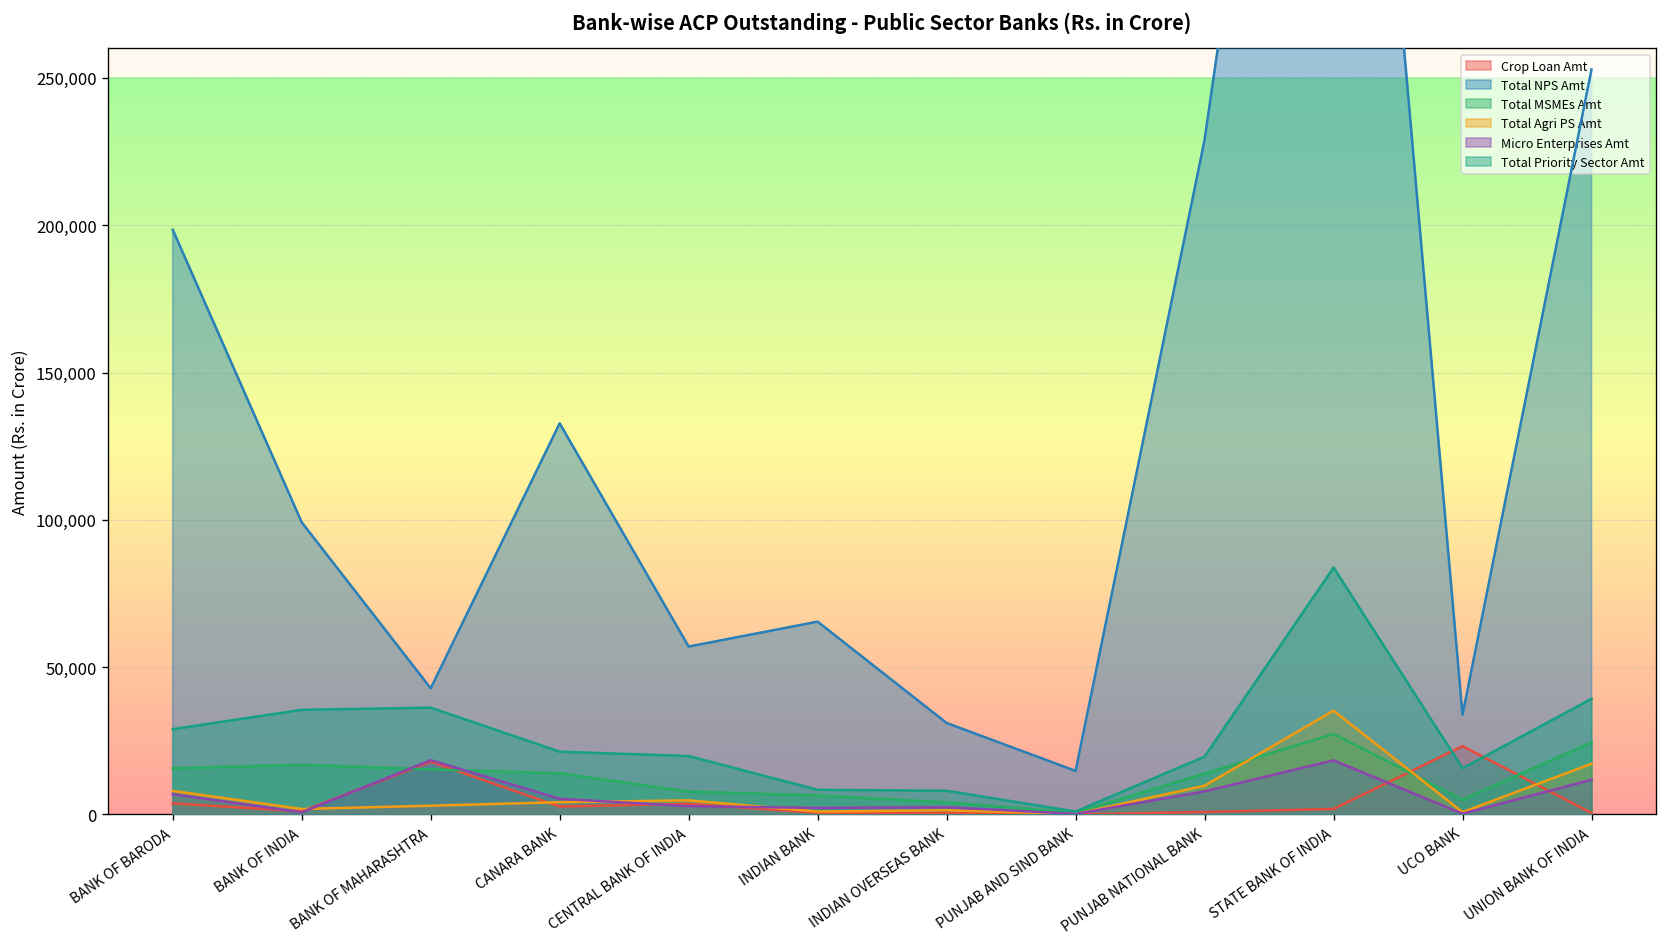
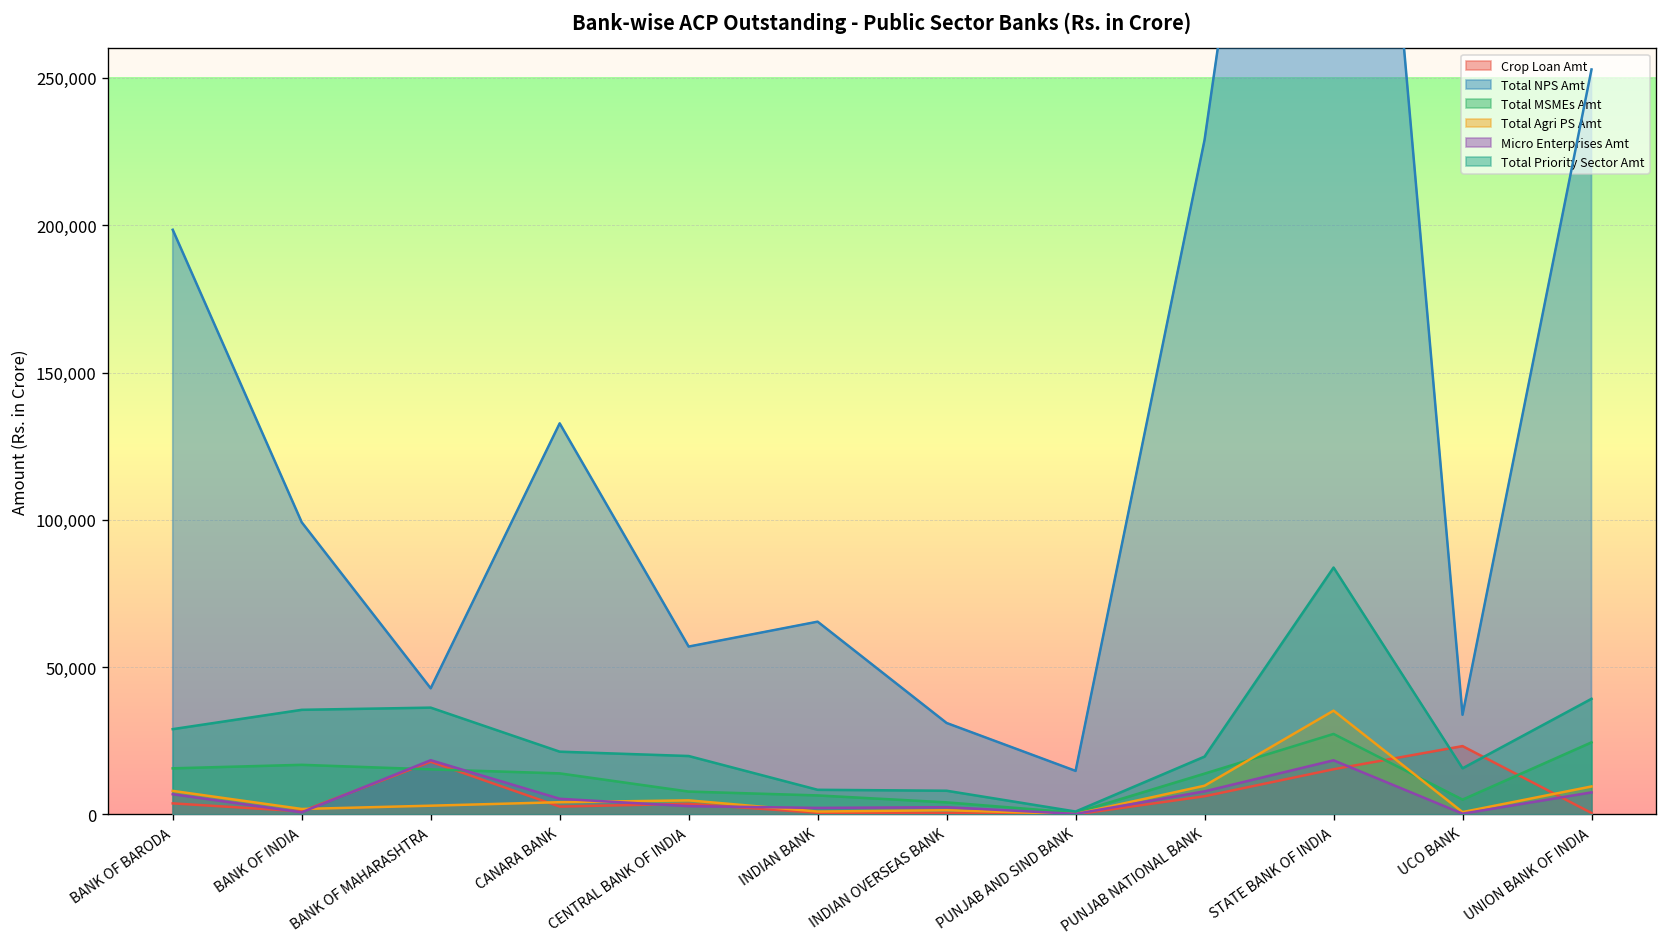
  {
    "Crop Loan Amt": {
      "BANK OF BARODA": "4,000",
      "CANARA BANK": "3,000",
-     "PUNJAB NATIONAL BANK": "1,000",
-     "STATE BANK OF INDIA": "2,000",
+     "PUNJAB NATIONAL BANK": "6,000",
+     "STATE BANK OF INDIA": "15,000",
      "UCO BANK": "23,000",
      "UNION BANK OF INDIA": "0"
    },
    "Total Agri PS Amt": {
      "BANK OF BARODA": "8,000",
      "BANK OF MAHARASHTRA": "3,000",
      "CANARA BANK": "4,000",
      "CENTRAL BANK OF INDIA": "5,000",
      "PUNJAB NATIONAL BANK": "10,000",
      "STATE BANK OF INDIA": "35,000",
-     "UNION BANK OF INDIA": "17,000"
+     "UNION BANK OF INDIA": "9,000"
    },
    "Micro Enterprises Amt": {
      "BANK OF BARODA": "7,000",
      "CANARA BANK": "5,000",
      "INDIAN BANK": "2,000",
      "PUNJAB NATIONAL BANK": "8,000",
      "STATE BANK OF INDIA": "18,000",
-     "UNION BANK OF INDIA": "12,000"
+     "UNION BANK OF INDIA": "7,000"
    }
  }
